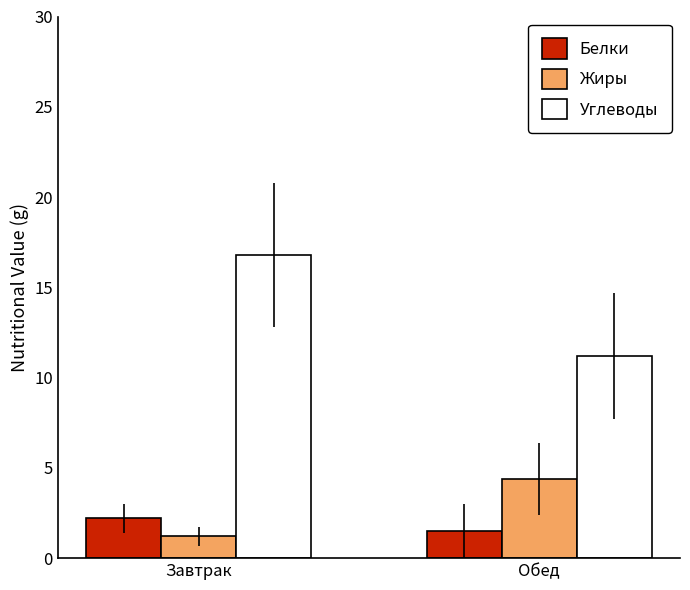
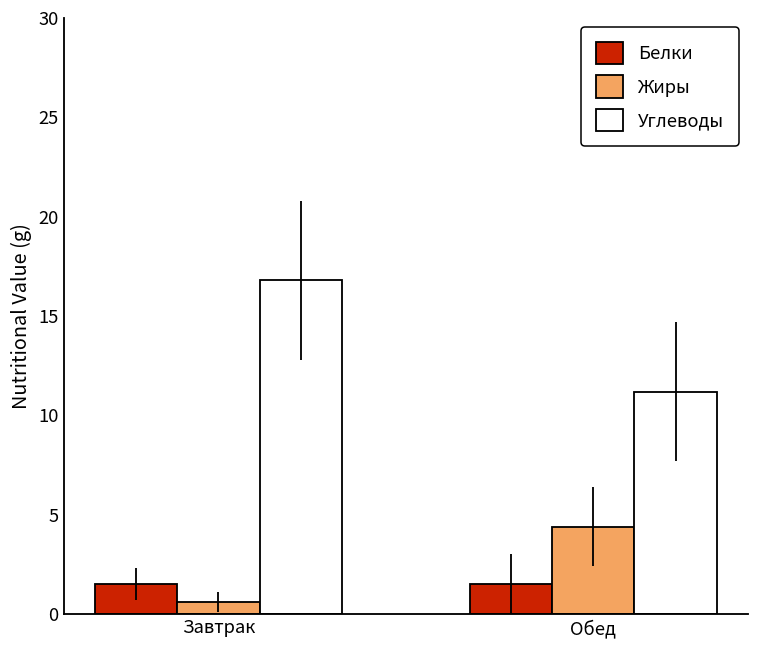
  {
    "Белки": {
-     "Завтрак": 2.2,
+     "Завтрак": 1.5,
      "Обед": 1.5
    },
    "Жиры": {
-     "Завтрак": 1.2,
+     "Завтрак": 0.6,
      "Обед": 4.4
    },
    "Углеводы": {
      "Завтрак": 16.8,
      "Обед": 11.2
    }
  }
